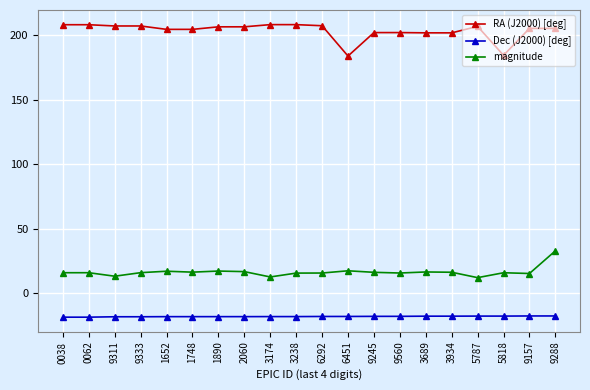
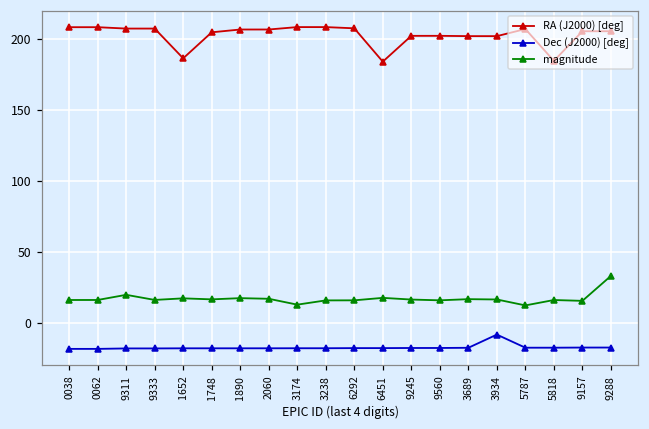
  {
    "RA (J2000) [deg]": {
      "0038": 208,
      "0062": 208,
      "9311": 207,
      "9333": 207,
-     "1652": 205,
+     "1652": 186,
      "1748": 205,
      "1890": 206,
      "2060": 206,
      "3174": 208,
      "3238": 208,
      "6292": 207,
      "6451": 184,
      "9245": 202,
      "9560": 202,
      "3689": 202,
      "3934": 202
    },
    "Dec (J2000) [deg]": {
      "0038": -18,
      "0062": -18,
      "9311": -18,
      "9333": -18,
      "1652": -18,
      "1748": -18,
      "1890": -18,
      "2060": -18,
      "3174": -18,
      "3238": -18,
      "6292": -18,
      "6451": -18,
      "9245": -18,
      "9560": -18,
      "3689": -18,
-     "3934": -18,
+     "3934": -8,
      "5787": -18,
      "5818": -18,
      "9157": -18,
      "9288": -18
    },
    "magnitude": {
      "0038": 16,
      "0062": 16,
-     "9311": 13,
+     "9311": 20,
      "9333": 16,
      "1652": 17,
      "1748": 16,
      "1890": 17,
      "2060": 17,
      "3174": 13,
      "3238": 16,
      "6292": 16,
      "6451": 17,
      "9245": 16,
      "9560": 16,
      "3689": 17,
      "3934": 16,
      "5787": 12,
      "5818": 16,
      "9157": 15,
      "9288": 33
    }
  }
